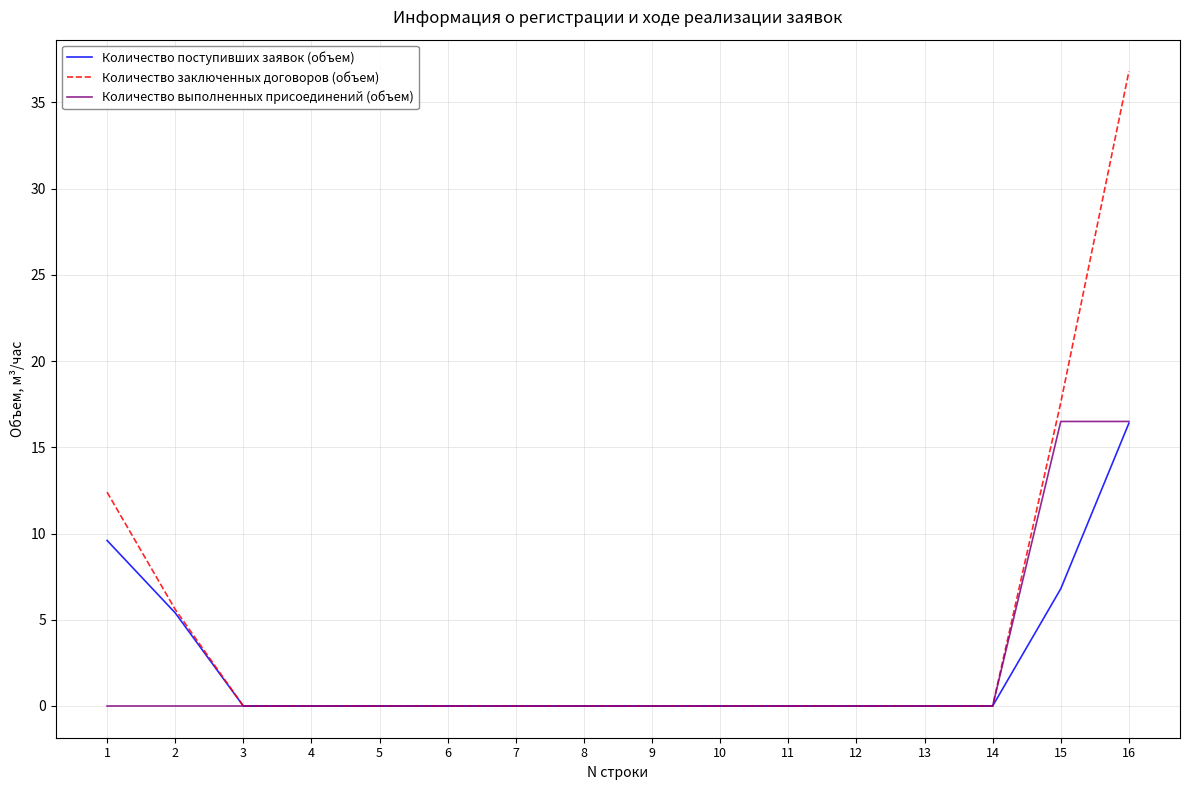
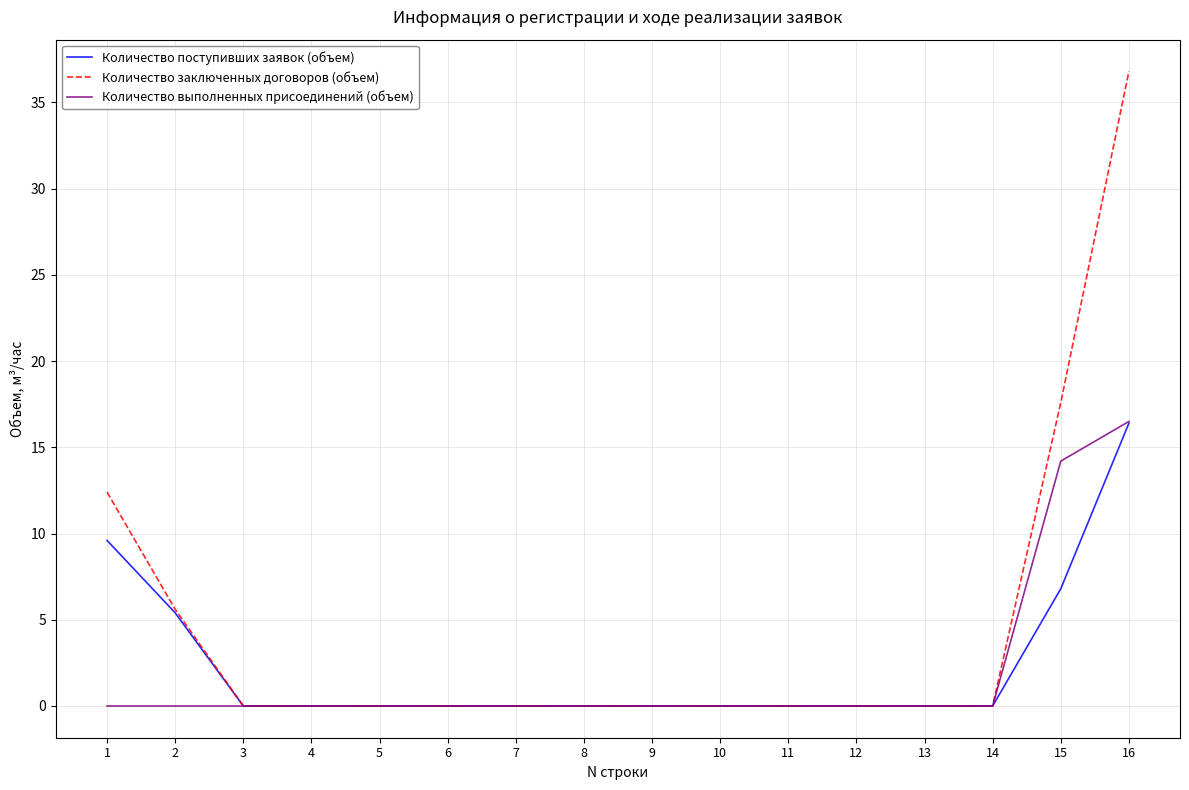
  {
    "Количество поступивших заявок (объем)": {
      "1": 9.6,
      "2": 5.4,
      "15": 6.8
    },
    "Количество заключенных договоров (объем)": {
      "1": 12.4,
      "2": 5.6,
      "15": 17.6,
      "16": 36.8
    },
    "Количество выполненных присоединений (объем)": {
      "1": 0.0,
      "2": 0.0,
-     "15": 16.5
+     "15": 14.2
    }
  }
